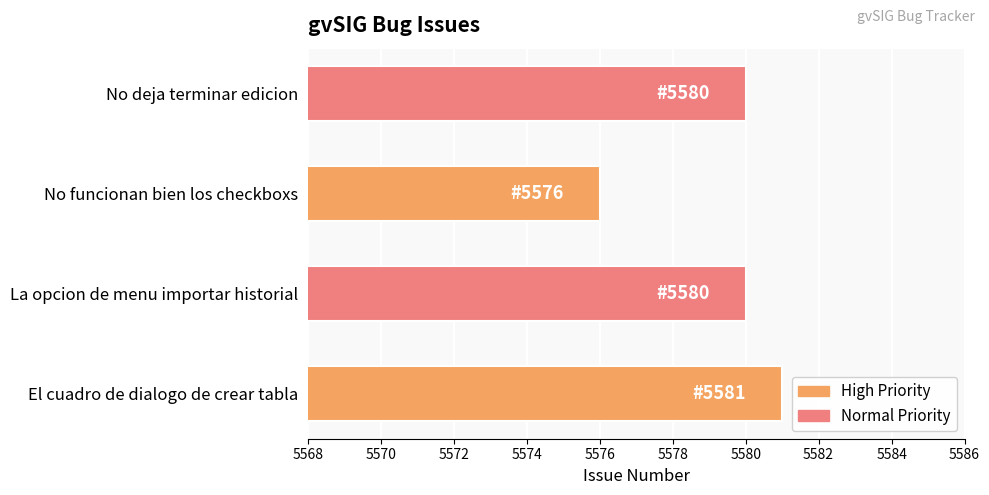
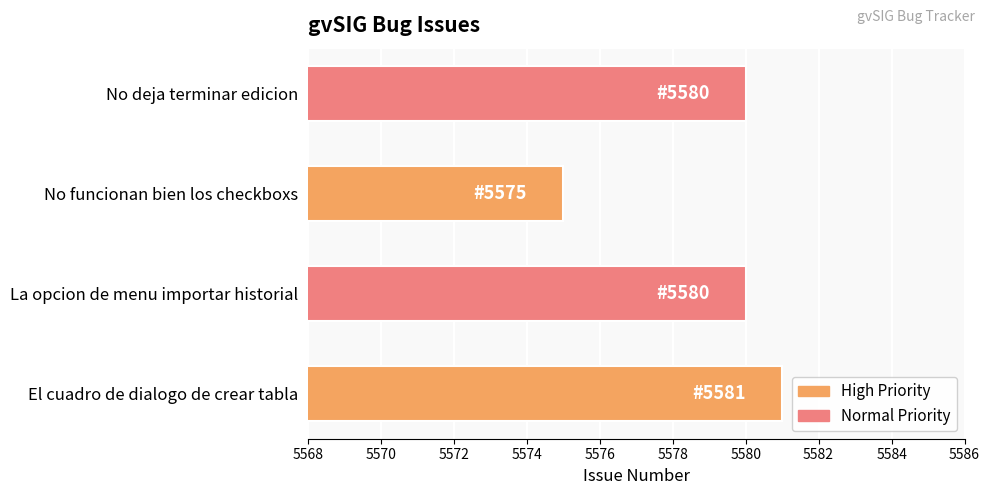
  {
    "No deja terminar edicion": 5580,
-   "No funcionan bien los checkboxs": 5576,
+   "No funcionan bien los checkboxs": 5575,
    "La opcion de menu importar historial": 5580,
    "El cuadro de dialogo de crear tabla": 5581
  }
